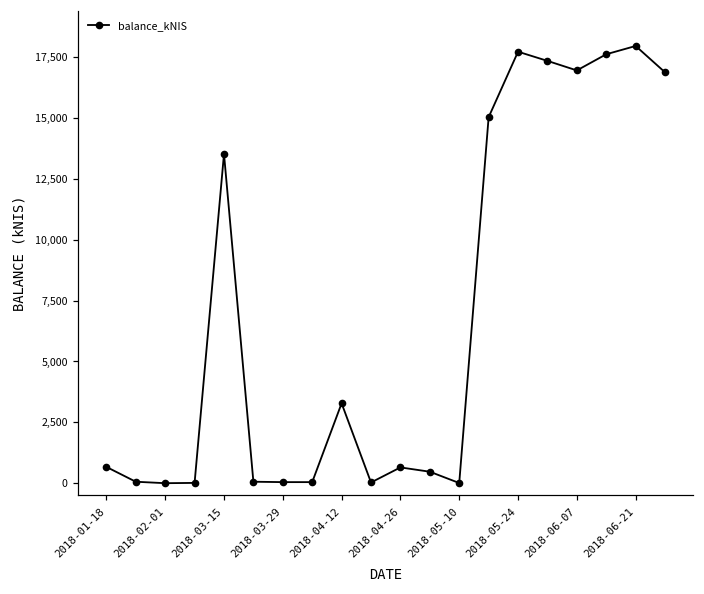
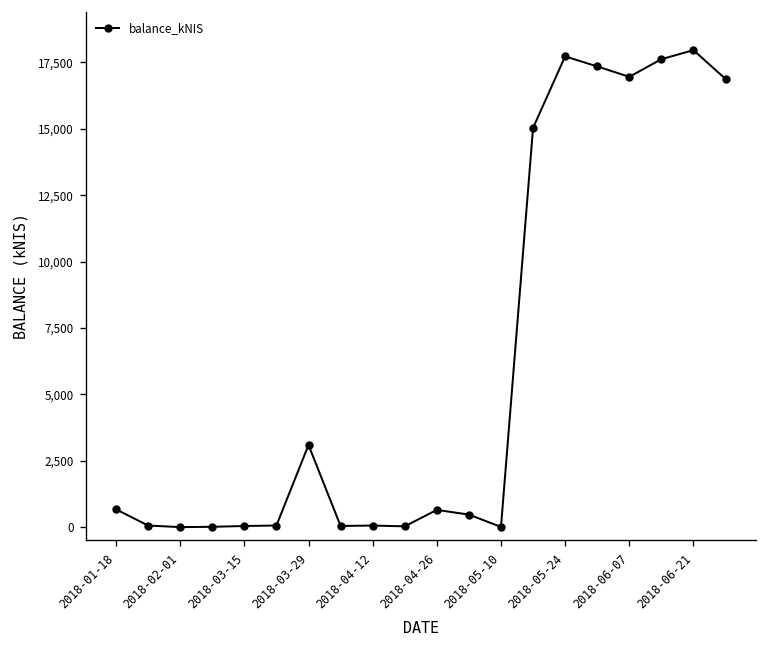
  {
    "2018-01-18": "700",
    "2018-02-01": "0",
-   "2018-03-15": "13,500",
-   "2018-03-29": "0",
-   "2018-04-12": "3,300",
+   "2018-03-15": "0",
+   "2018-03-29": "3,100",
+   "2018-04-12": "100",
    "2018-04-26": "600",
    "2018-05-10": "0",
    "2018-05-24": "17,700",
    "2018-06-07": "17,000",
    "2018-06-21": "18,000"
  }
